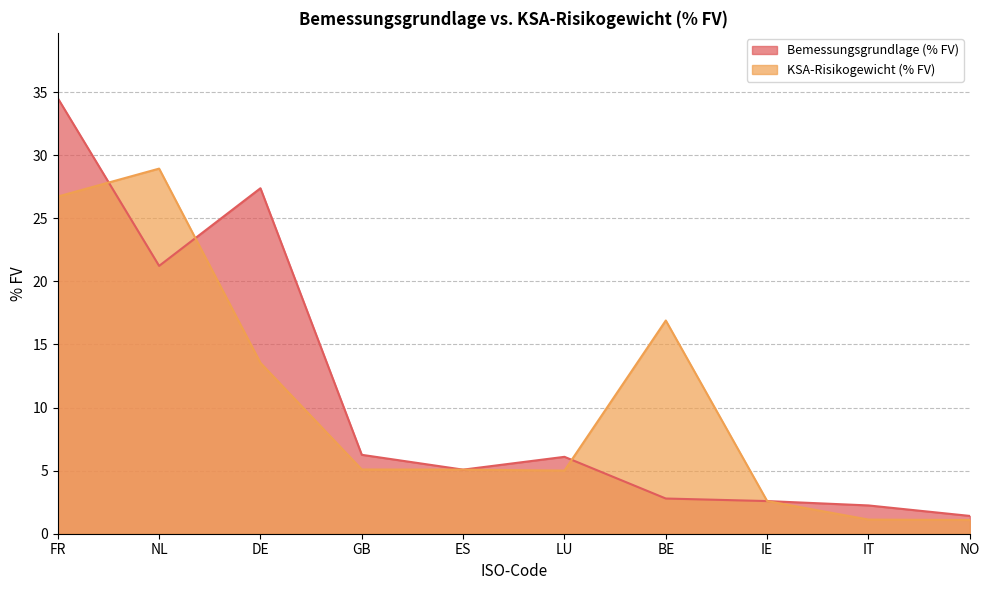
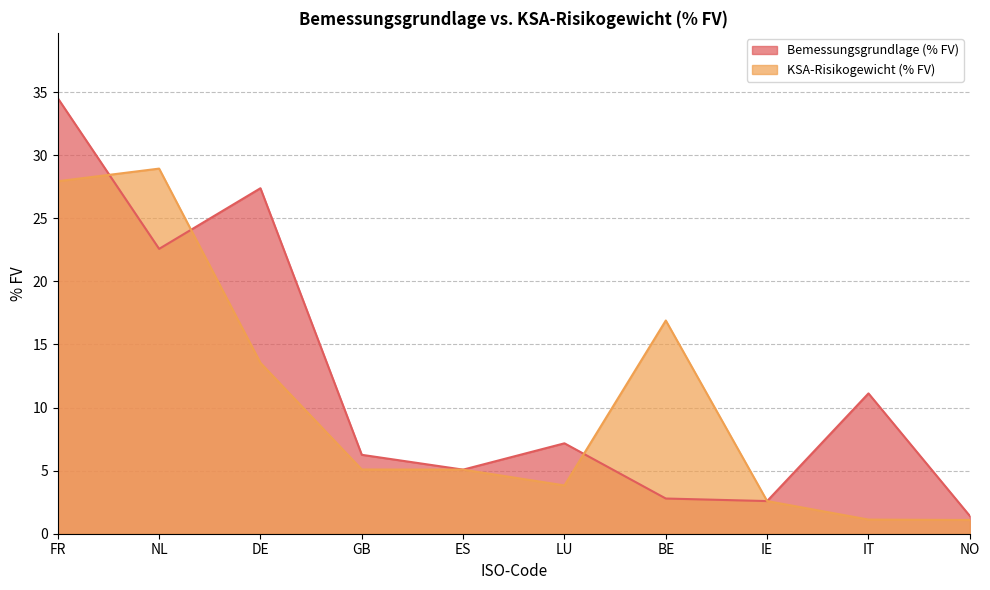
  {
    "Bemessungsgrundlage (% FV)": {
      "FR": 34.5,
-     "NL": 21.2,
+     "NL": 22.6,
      "DE": 27.4,
      "GB": 6.3,
-     "LU": 6.1,
+     "LU": 7.2,
      "BE": 2.8,
-     "IT": 2.2,
+     "IT": 11.1,
      "NO": 1.4
    },
    "KSA-Risikogewicht (% FV)": {
-     "FR": 26.7,
+     "FR": 27.9,
      "NL": 28.9,
      "DE": 13.5,
      "GB": 5.1,
-     "LU": 5.0,
+     "LU": 3.8,
      "BE": 16.9,
      "IT": 1.1,
      "NO": 1.1
    }
  }
